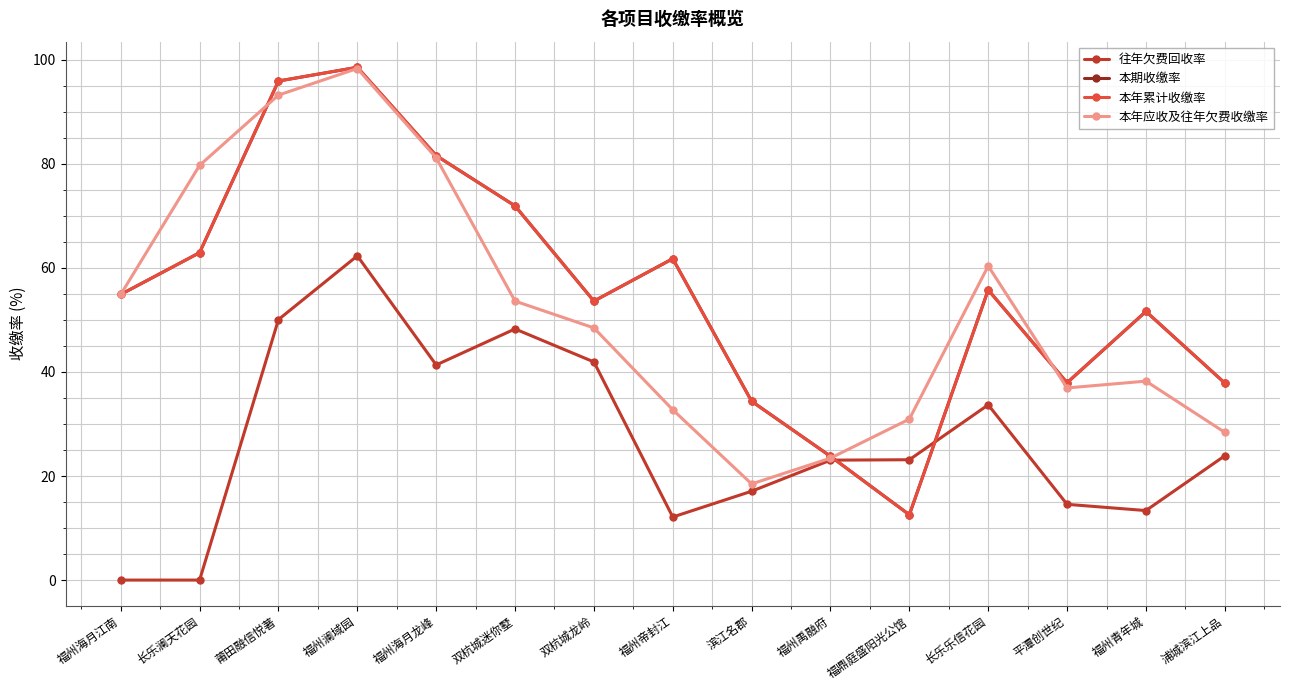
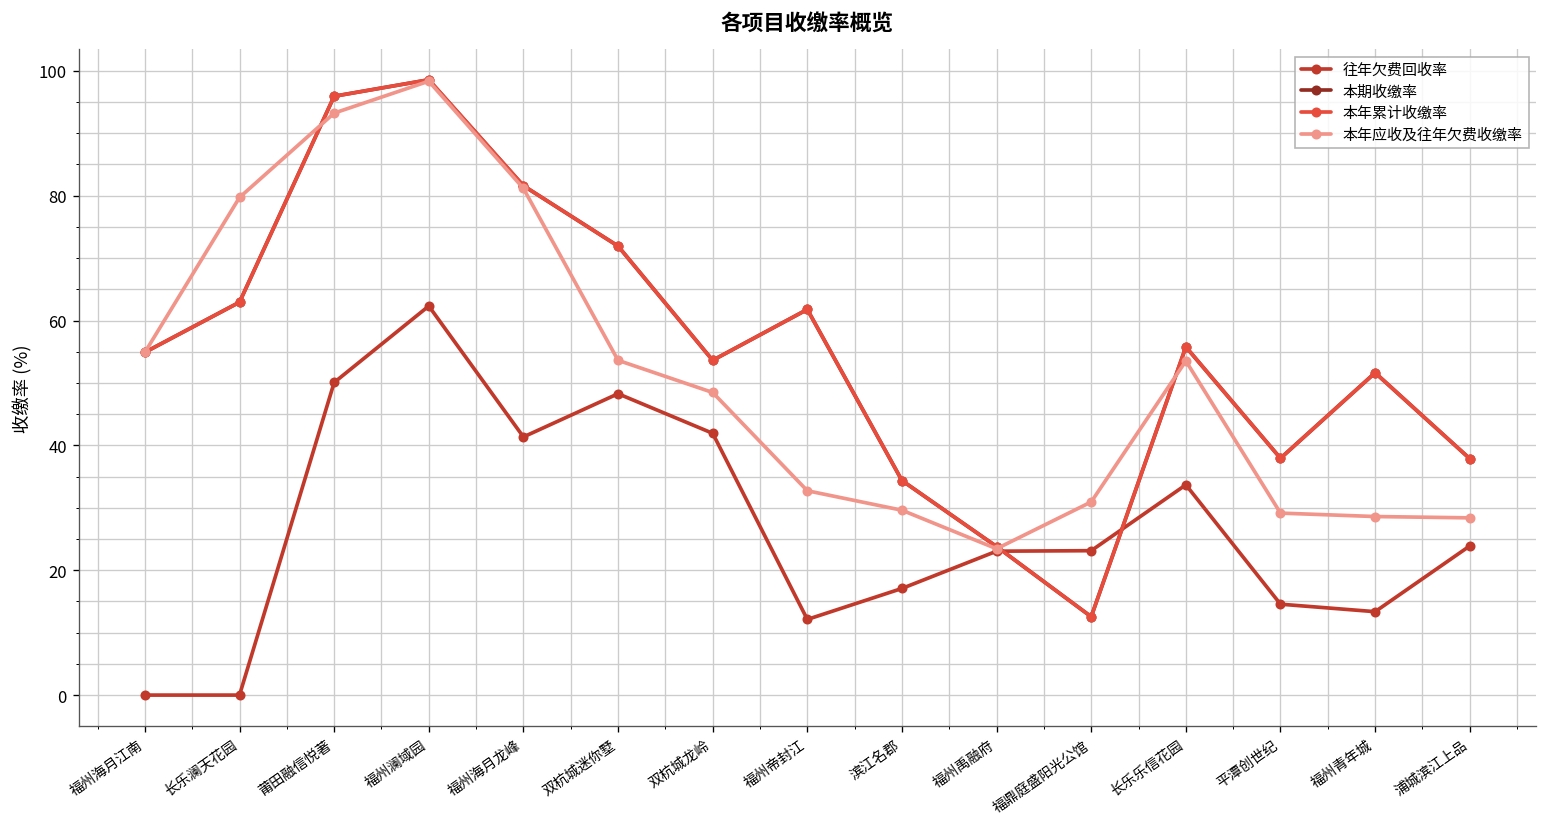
  {
    "本年应收及往年欠费收缴率": {
      "长乐澜天花园": 80,
      "莆田融信悦著": 93,
      "双杭城迷你墅": 54,
      "双杭城龙岭": 48,
      "福州帝封江": 33,
-     "滨江名郡": 18,
+     "滨江名郡": 30,
      "福鼎庭盛阳光公馆": 31,
-     "长乐乐信花园": 60,
-     "平潭创世纪": 37,
-     "福州青年城": 38,
+     "长乐乐信花园": 54,
+     "平潭创世纪": 29,
+     "福州青年城": 29,
      "浦城滨江上品": 28
    }
  }
